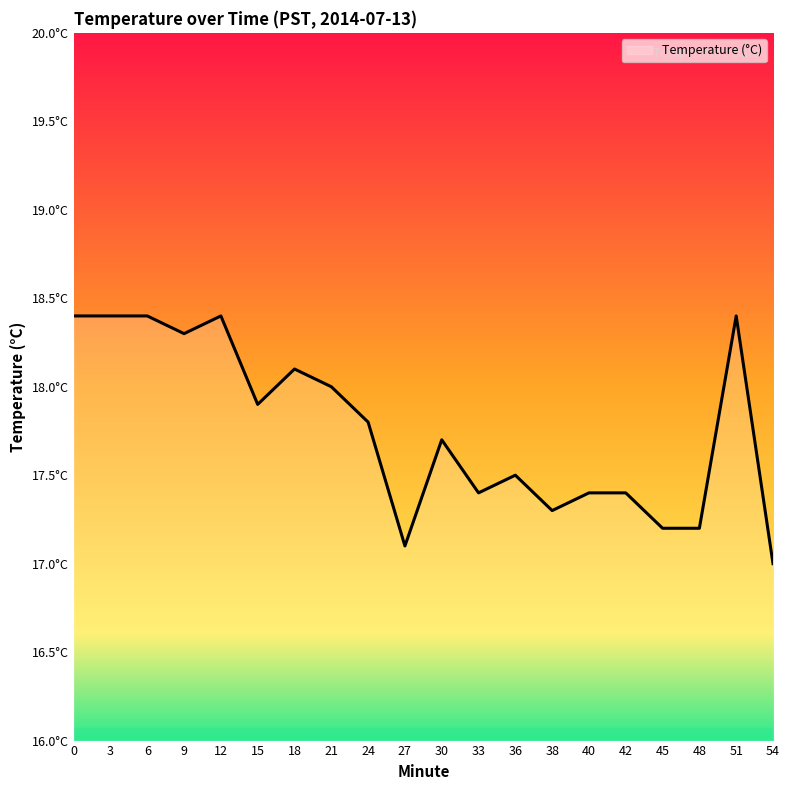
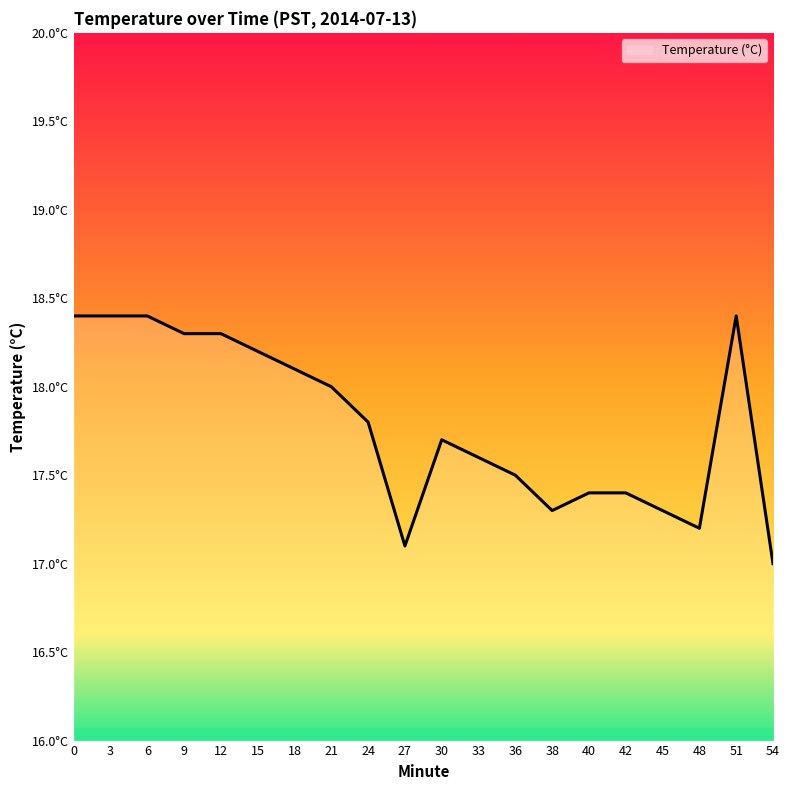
  {
    "0": "18.4°C",
    "3": "18.4°C",
    "6": "18.4°C",
    "9": "18.3°C",
-   "12": "18.4°C",
-   "15": "17.9°C",
+   "12": "18.3°C",
+   "15": "18.2°C",
    "18": "18.1°C",
    "21": "18.0°C",
    "24": "17.8°C",
    "27": "17.1°C",
    "30": "17.7°C",
-   "33": "17.4°C",
+   "33": "17.6°C",
    "36": "17.5°C",
    "38": "17.3°C",
    "40": "17.4°C",
    "42": "17.4°C",
-   "45": "17.2°C",
+   "45": "17.3°C",
    "48": "17.2°C",
    "51": "18.4°C",
    "54": "17.0°C"
  }
